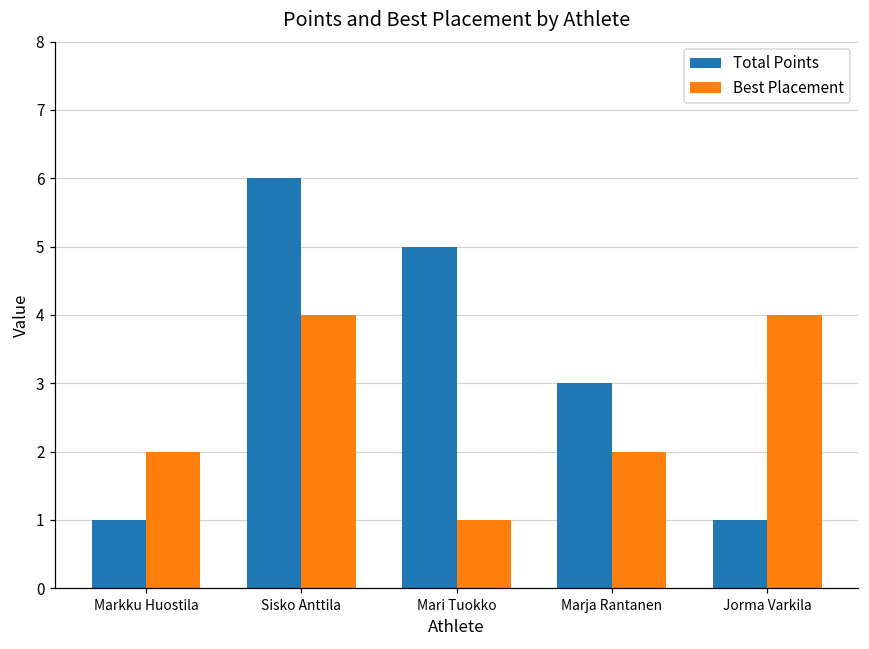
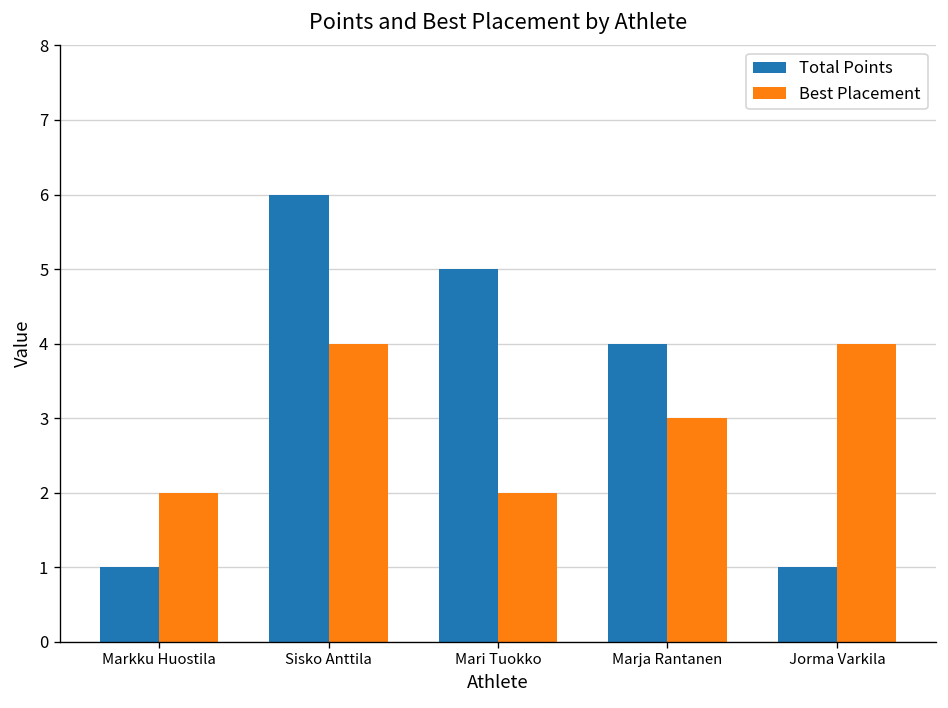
  {
    "Total Points": {
      "Markku Huostila": 1,
      "Sisko Anttila": 6,
      "Mari Tuokko": 5,
-     "Marja Rantanen": 3,
+     "Marja Rantanen": 4,
      "Jorma Varkila": 1
    },
    "Best Placement": {
      "Markku Huostila": 2,
      "Sisko Anttila": 4,
-     "Mari Tuokko": 1,
-     "Marja Rantanen": 2,
+     "Mari Tuokko": 2,
+     "Marja Rantanen": 3,
      "Jorma Varkila": 4
    }
  }
